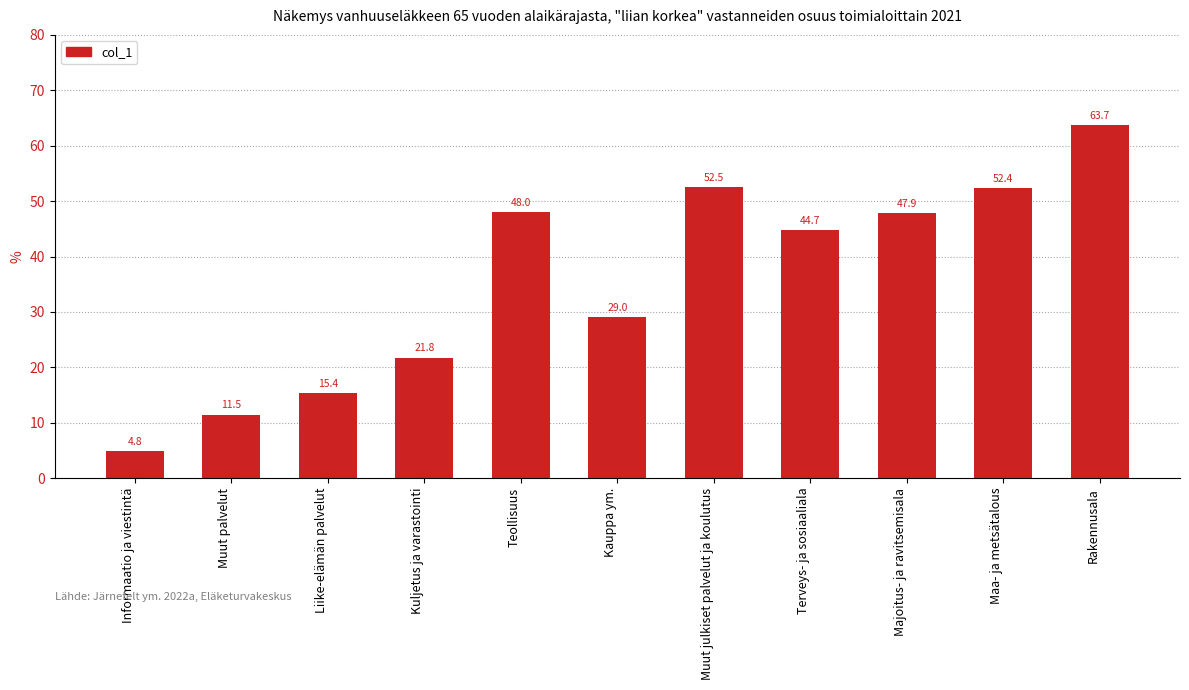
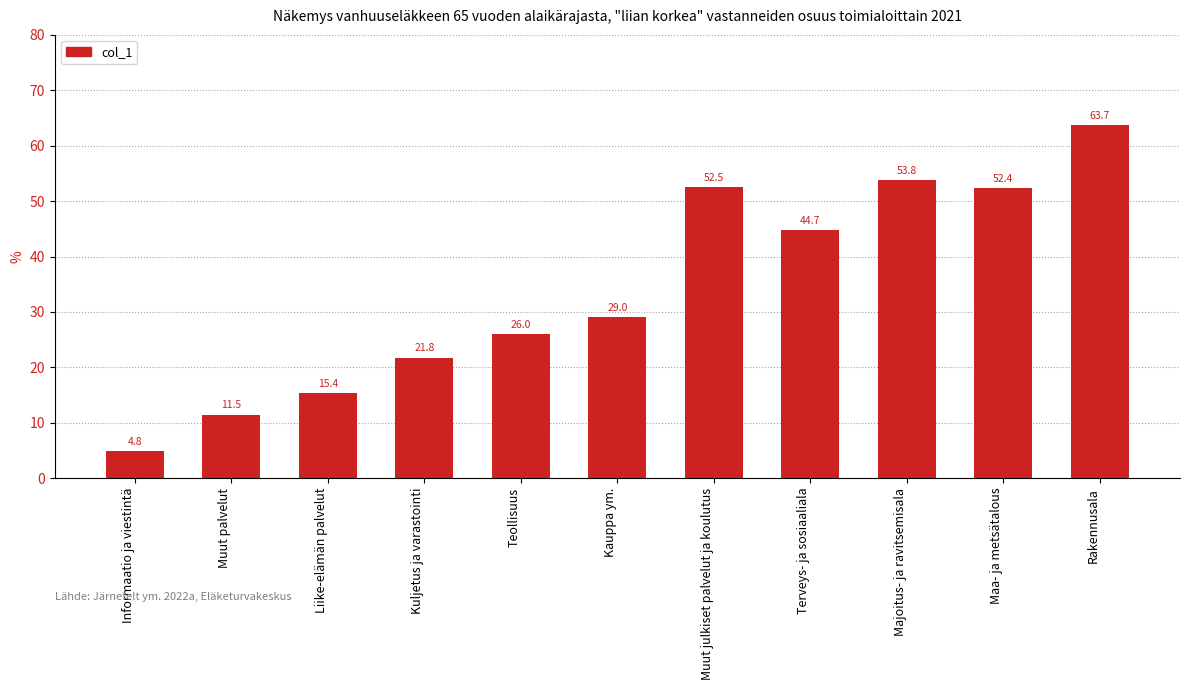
  {
    "Informaatio ja viestintä": 4.8,
    "Muut palvelut": 11.5,
    "Liike-elämän palvelut": 15.4,
    "Kuljetus ja varastointi": 21.8,
-   "Teollisuus": 48.0,
+   "Teollisuus": 26.0,
    "Kauppa ym.": 29.0,
    "Muut julkiset palvelut ja koulutus": 52.5,
    "Terveys- ja sosiaaliala": 44.7,
-   "Majoitus- ja ravitsemisala": 47.9,
+   "Majoitus- ja ravitsemisala": 53.8,
    "Maa- ja metsätalous": 52.4,
    "Rakennusala": 63.7
  }
